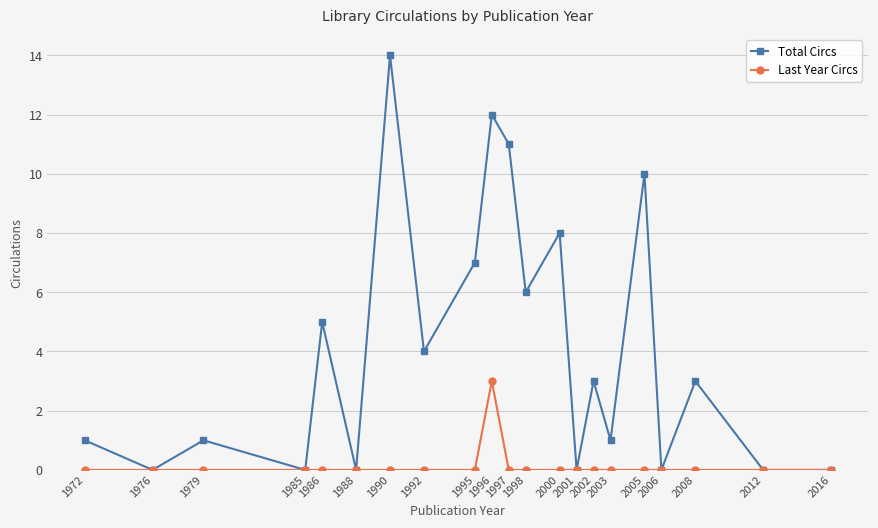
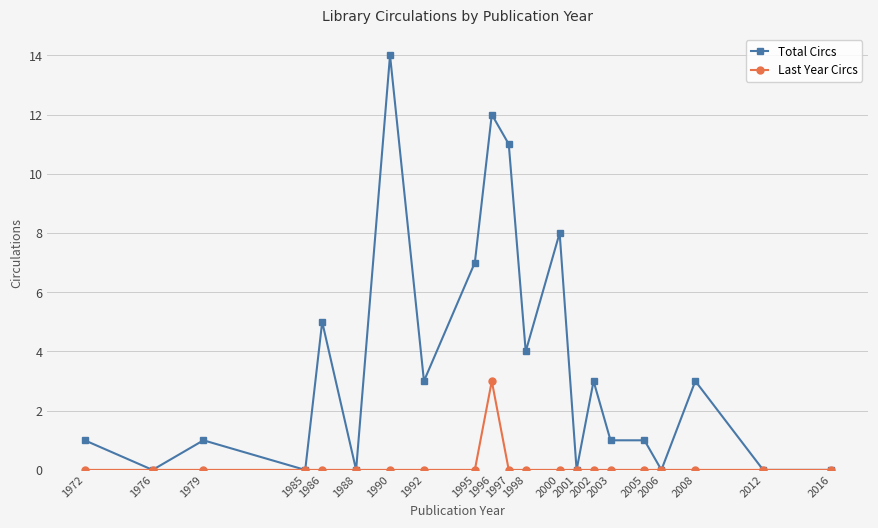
  {
    "Total Circs": {
      "1972": 1,
      "1979": 1,
      "1986": 5,
      "1990": 14,
-     "1992": 4,
+     "1992": 3,
      "1995": 7,
      "1996": 12,
      "1997": 11,
-     "1998": 6,
+     "1998": 4,
      "2000": 8,
      "2002": 3,
      "2003": 1,
-     "2005": 10,
+     "2005": 1,
      "2008": 3
    },
    "Last Year Circs": {
      "1972": 0,
      "1979": 0,
      "1986": 0,
      "1990": 0,
      "1992": 0,
      "1995": 0,
      "1996": 3,
      "1997": 0,
      "1998": 0,
      "2000": 0,
      "2002": 0,
      "2003": 0,
      "2005": 0,
      "2008": 0
    }
  }
